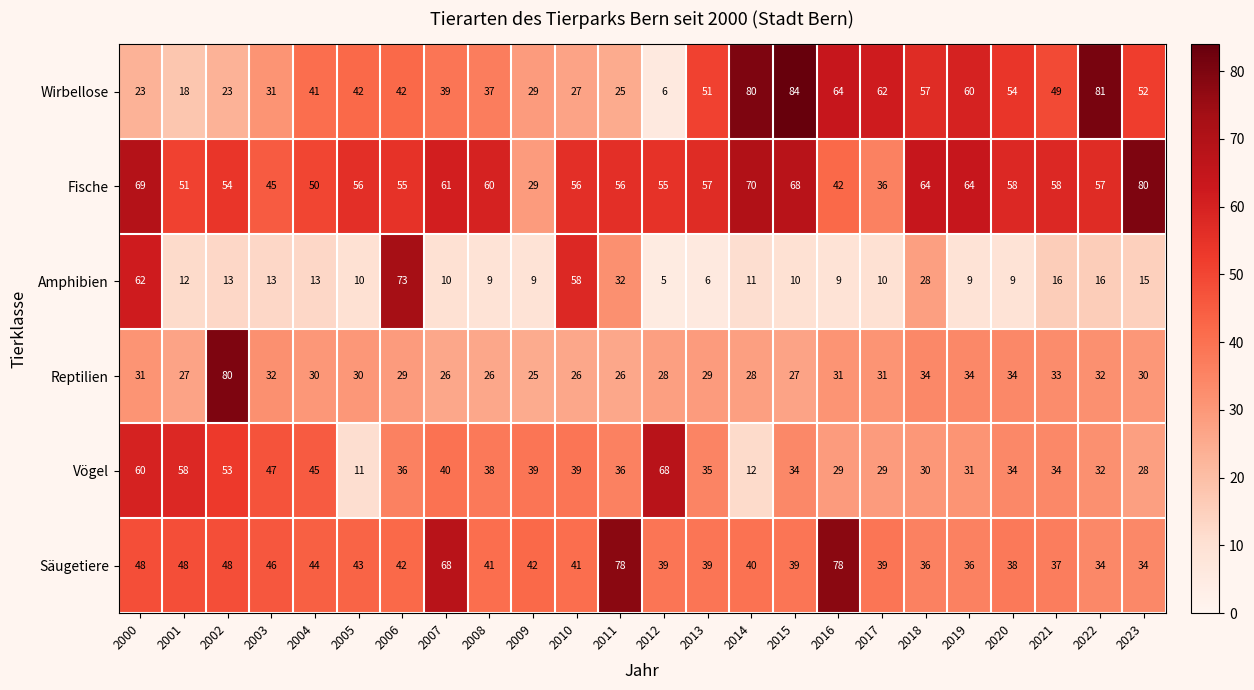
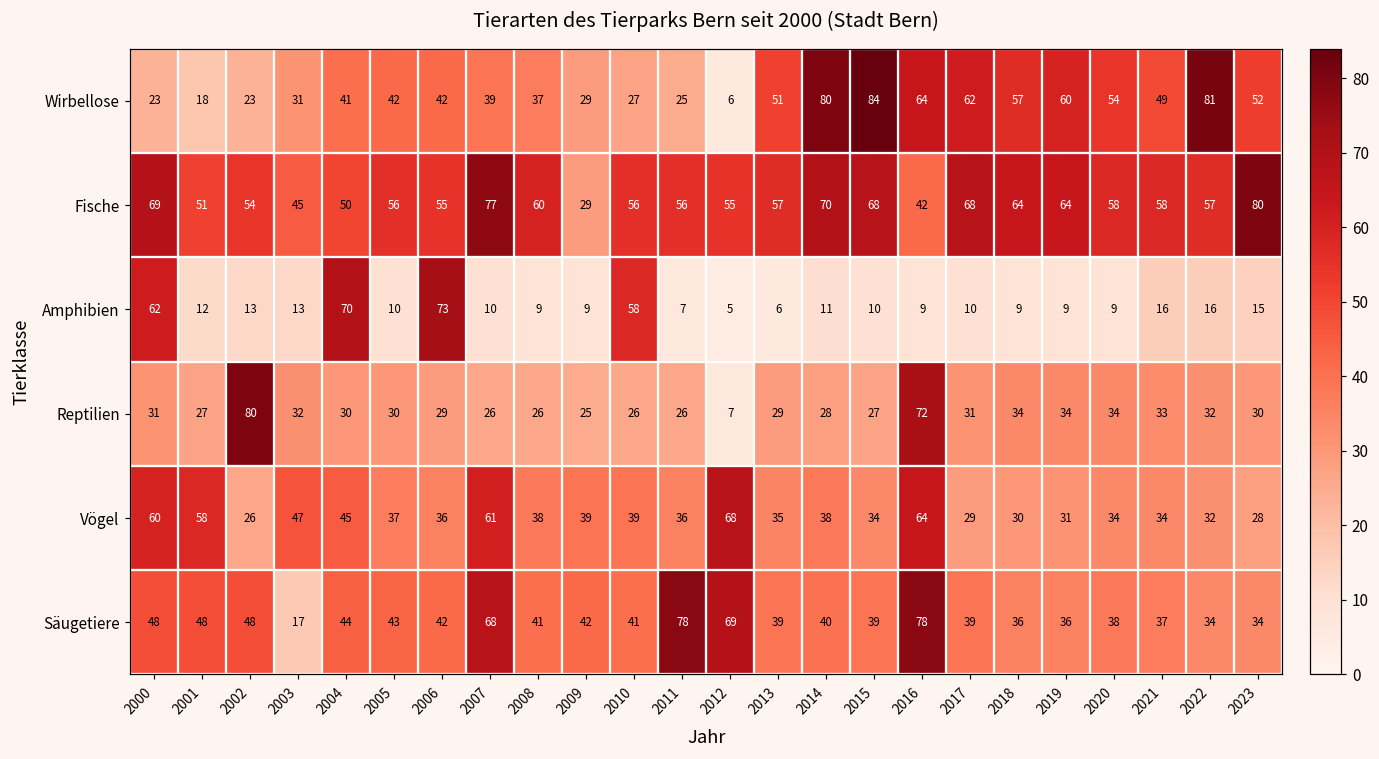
  {
    "Wirbellose": {
      "2000": 23,
      "2001": 18,
      "2002": 23,
      "2003": 31,
      "2004": 41,
      "2005": 42,
      "2006": 42,
      "2007": 39,
      "2008": 37,
      "2009": 29,
      "2010": 27,
      "2011": 25,
      "2012": 6,
      "2013": 51,
      "2014": 80,
      "2015": 84,
      "2016": 64,
      "2017": 62,
      "2018": 57,
      "2019": 60,
      "2020": 54,
      "2021": 49,
      "2022": 81,
      "2023": 52
    },
    "Fische": {
      "2000": 69,
      "2001": 51,
      "2002": 54,
      "2003": 45,
      "2004": 50,
      "2005": 56,
      "2006": 55,
-     "2007": 61,
+     "2007": 77,
      "2008": 60,
      "2009": 29,
      "2010": 56,
      "2011": 56,
      "2012": 55,
      "2013": 57,
      "2014": 70,
      "2015": 68,
      "2016": 42,
-     "2017": 36,
+     "2017": 68,
      "2018": 64,
      "2019": 64,
      "2020": 58,
      "2021": 58,
      "2022": 57,
      "2023": 80
    },
    "Amphibien": {
      "2000": 62,
      "2001": 12,
      "2002": 13,
      "2003": 13,
-     "2004": 13,
+     "2004": 70,
      "2005": 10,
      "2006": 73,
      "2007": 10,
      "2008": 9,
      "2009": 9,
      "2010": 58,
-     "2011": 32,
+     "2011": 7,
      "2012": 5,
      "2013": 6,
      "2014": 11,
      "2015": 10,
      "2016": 9,
      "2017": 10,
-     "2018": 28,
+     "2018": 9,
      "2019": 9,
      "2020": 9,
      "2021": 16,
      "2022": 16,
      "2023": 15
    },
    "Reptilien": {
      "2000": 31,
      "2001": 27,
      "2002": 80,
      "2003": 32,
      "2004": 30,
      "2005": 30,
      "2006": 29,
      "2007": 26,
      "2008": 26,
      "2009": 25,
      "2010": 26,
      "2011": 26,
-     "2012": 28,
+     "2012": 7,
      "2013": 29,
      "2014": 28,
      "2015": 27,
-     "2016": 31,
+     "2016": 72,
      "2017": 31,
      "2018": 34,
      "2019": 34,
      "2020": 34,
      "2021": 33,
      "2022": 32,
      "2023": 30
    },
    "Vögel": {
      "2000": 60,
      "2001": 58,
-     "2002": 53,
+     "2002": 26,
      "2003": 47,
      "2004": 45,
-     "2005": 11,
+     "2005": 37,
      "2006": 36,
-     "2007": 40,
+     "2007": 61,
      "2008": 38,
      "2009": 39,
      "2010": 39,
      "2011": 36,
      "2012": 68,
      "2013": 35,
-     "2014": 12,
+     "2014": 38,
      "2015": 34,
-     "2016": 29,
+     "2016": 64,
      "2017": 29,
      "2018": 30,
      "2019": 31,
      "2020": 34,
      "2021": 34,
      "2022": 32,
      "2023": 28
    },
    "Säugetiere": {
      "2000": 48,
      "2001": 48,
      "2002": 48,
-     "2003": 46,
+     "2003": 17,
      "2004": 44,
      "2005": 43,
      "2006": 42,
      "2007": 68,
      "2008": 41,
      "2009": 42,
      "2010": 41,
      "2011": 78,
-     "2012": 39,
+     "2012": 69,
      "2013": 39,
      "2014": 40,
      "2015": 39,
      "2016": 78,
      "2017": 39,
      "2018": 36,
      "2019": 36,
      "2020": 38,
      "2021": 37,
      "2022": 34,
      "2023": 34
    }
  }
